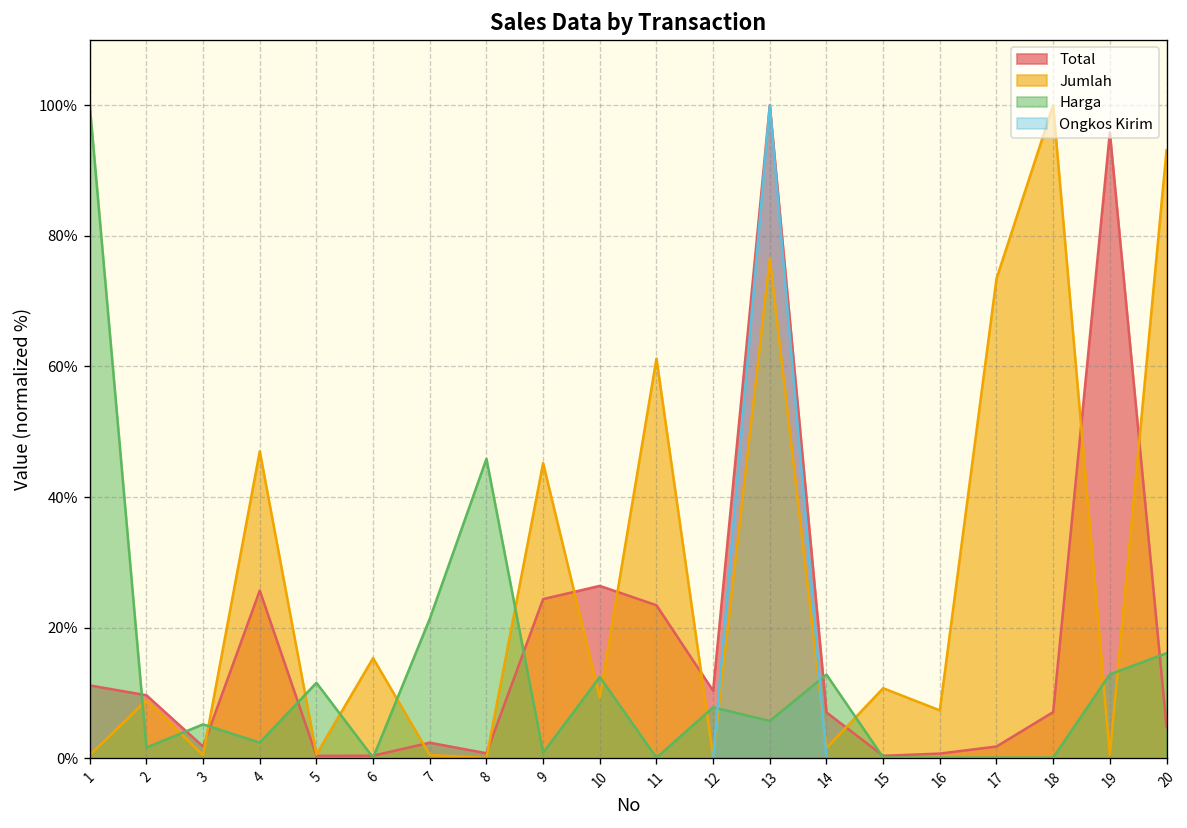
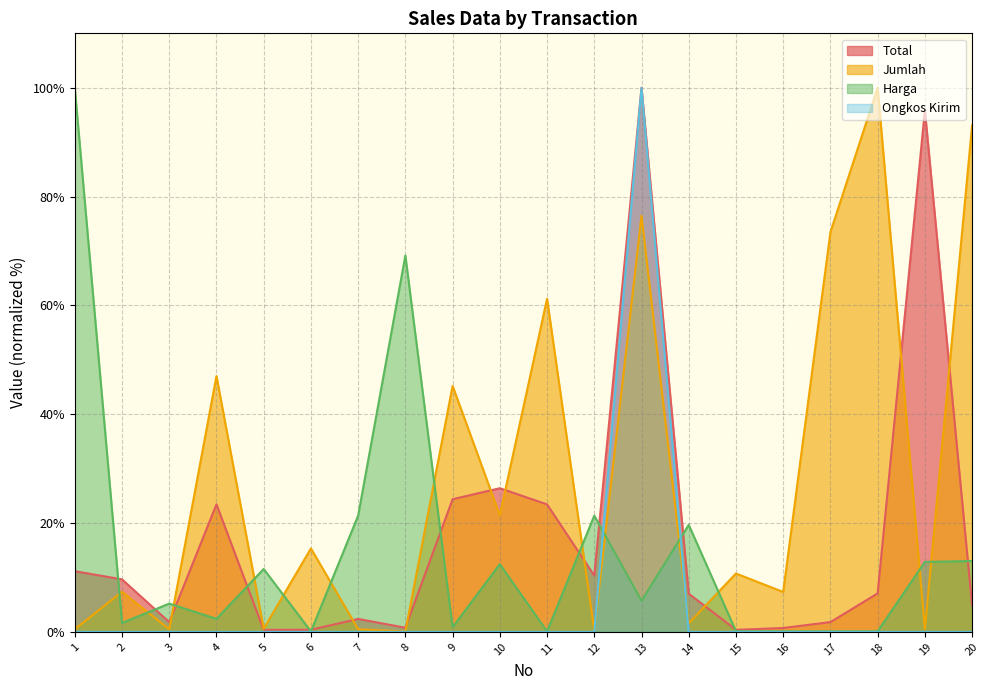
  {
    "Total": {
      "1": "11%",
      "2": "10%",
      "3": "2%",
-     "4": "26%",
+     "4": "23%",
      "7": "2%",
      "8": "1%",
      "9": "24%",
      "10": "26%",
      "11": "23%",
      "12": "10%",
      "14": "7%",
      "16": "1%",
      "17": "2%",
      "18": "7%",
      "20": "5%"
    },
    "Jumlah": {
      "1": "0%",
-     "2": "9%",
+     "2": "7%",
      "3": "0%",
      "4": "47%",
      "6": "15%",
      "7": "0%",
      "9": "45%",
-     "10": "9%",
+     "10": "21%",
      "11": "61%",
      "13": "76%",
      "14": "2%",
      "15": "11%",
      "16": "7%",
      "17": "73%",
      "19": "0%",
      "20": "93%"
    },
    "Harga": {
      "1": "100%",
      "2": "2%",
      "3": "5%",
      "4": "2%",
      "5": "12%",
      "7": "21%",
-     "8": "46%",
+     "8": "69%",
      "9": "1%",
      "10": "12%",
-     "12": "8%",
+     "12": "21%",
      "13": "6%",
-     "14": "13%",
+     "14": "20%",
      "19": "13%",
-     "20": "16%"
+     "20": "13%"
    },
    "Ongkos Kirim": {
      "1": "0%",
      "2": "0%",
      "3": "0%",
      "4": "0%",
      "7": "0%",
      "9": "0%",
      "10": "0%",
      "14": "0%",
      "19": "0%",
      "20": "0%"
    }
  }
